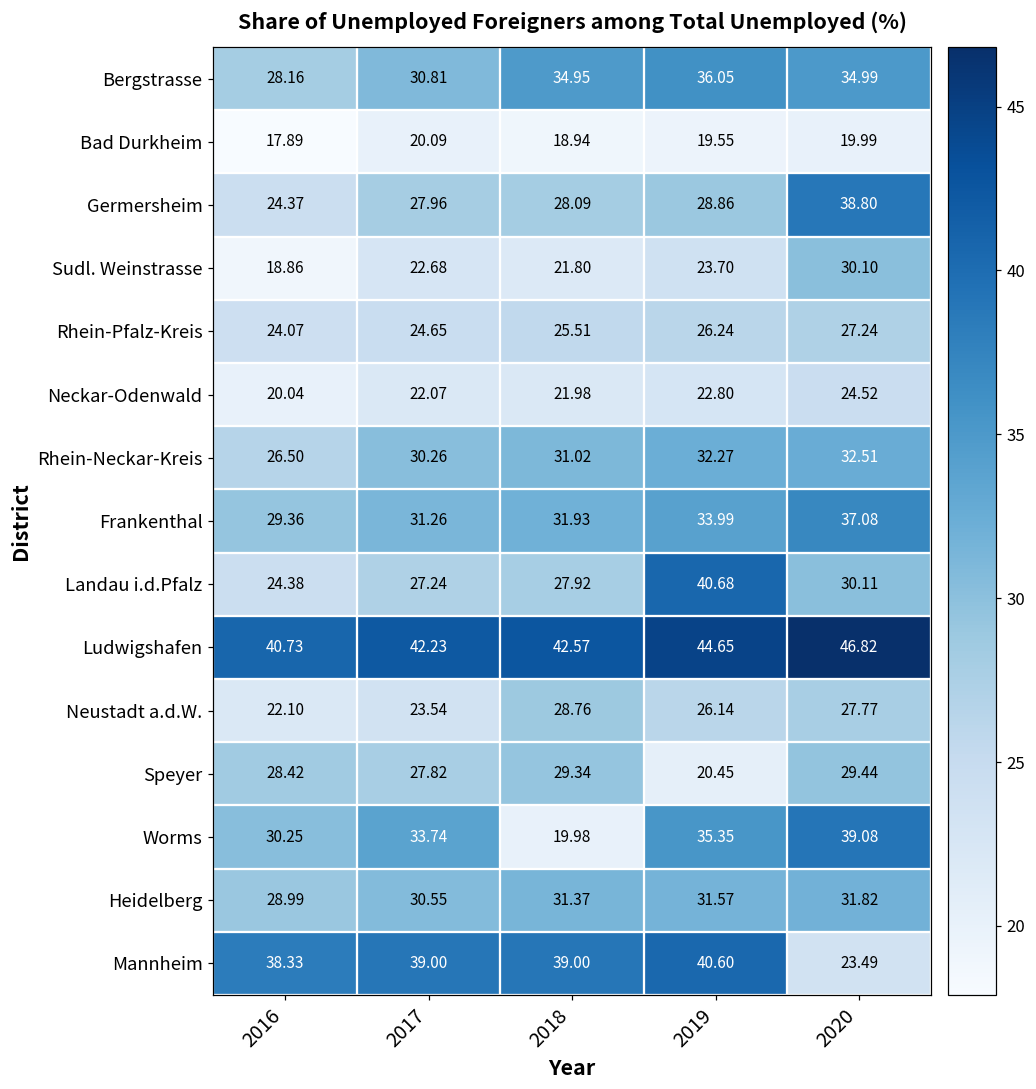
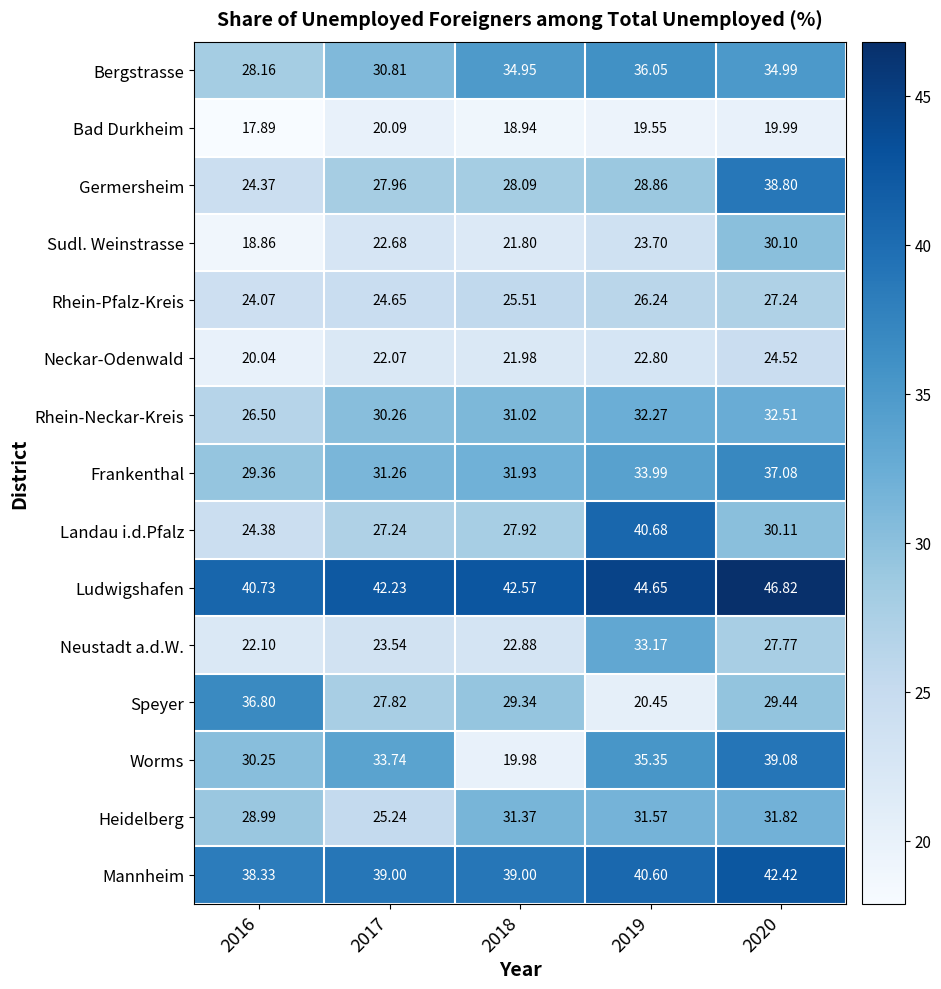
  {
    "Bergstrasse": {
      "2016": 28.16,
      "2017": 30.81,
      "2018": 34.95,
      "2019": 36.05,
      "2020": 34.99
    },
    "Bad Durkheim": {
      "2016": 17.89,
      "2017": 20.09,
      "2018": 18.94,
      "2019": 19.55,
      "2020": 19.99
    },
    "Germersheim": {
      "2016": 24.37,
      "2017": 27.96,
      "2018": 28.09,
      "2019": 28.86,
      "2020": 38.80
    },
    "Sudl. Weinstrasse": {
      "2016": 18.86,
      "2017": 22.68,
      "2018": 21.80,
      "2019": 23.70,
      "2020": 30.10
    },
    "Rhein-Pfalz-Kreis": {
      "2016": 24.07,
      "2017": 24.65,
      "2018": 25.51,
      "2019": 26.24,
      "2020": 27.24
    },
    "Neckar-Odenwald": {
      "2016": 20.04,
      "2017": 22.07,
      "2018": 21.98,
      "2019": 22.80,
      "2020": 24.52
    },
    "Rhein-Neckar-Kreis": {
      "2016": 26.50,
      "2017": 30.26,
      "2018": 31.02,
      "2019": 32.27,
      "2020": 32.51
    },
    "Frankenthal": {
      "2016": 29.36,
      "2017": 31.26,
      "2018": 31.93,
      "2019": 33.99,
      "2020": 37.08
    },
    "Landau i.d.Pfalz": {
      "2016": 24.38,
      "2017": 27.24,
      "2018": 27.92,
      "2019": 40.68,
      "2020": 30.11
    },
    "Ludwigshafen": {
      "2016": 40.73,
      "2017": 42.23,
      "2018": 42.57,
      "2019": 44.65,
      "2020": 46.82
    },
    "Neustadt a.d.W.": {
      "2016": 22.10,
      "2017": 23.54,
-     "2018": 28.76,
-     "2019": 26.14,
+     "2018": 22.88,
+     "2019": 33.17,
      "2020": 27.77
    },
    "Speyer": {
-     "2016": 28.42,
+     "2016": 36.80,
      "2017": 27.82,
      "2018": 29.34,
      "2019": 20.45,
      "2020": 29.44
    },
    "Worms": {
      "2016": 30.25,
      "2017": 33.74,
      "2018": 19.98,
      "2019": 35.35,
      "2020": 39.08
    },
    "Heidelberg": {
      "2016": 28.99,
-     "2017": 30.55,
+     "2017": 25.24,
      "2018": 31.37,
      "2019": 31.57,
      "2020": 31.82
    },
    "Mannheim": {
      "2016": 38.33,
      "2017": 39.00,
      "2018": 39.00,
      "2019": 40.60,
-     "2020": 23.49
+     "2020": 42.42
    }
  }
